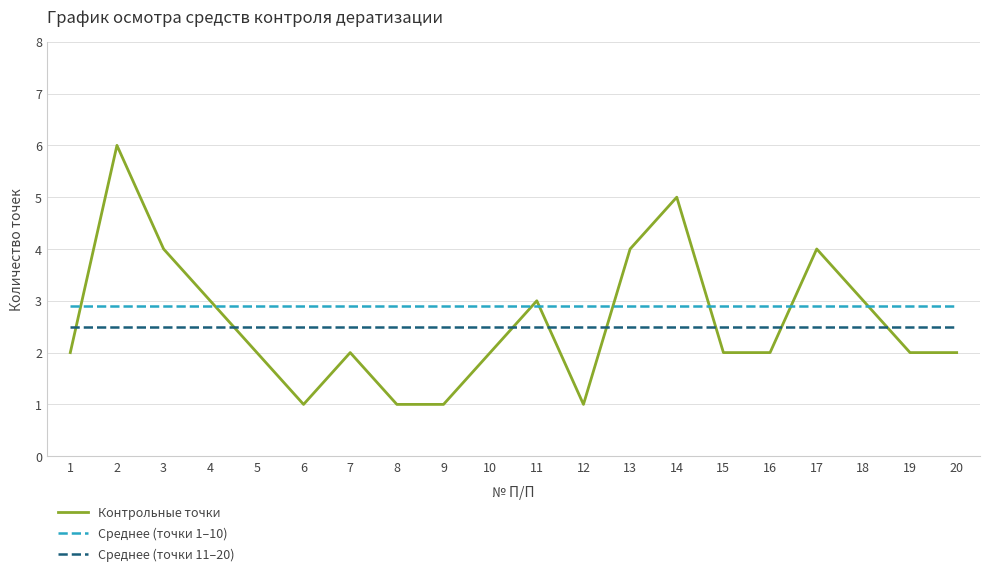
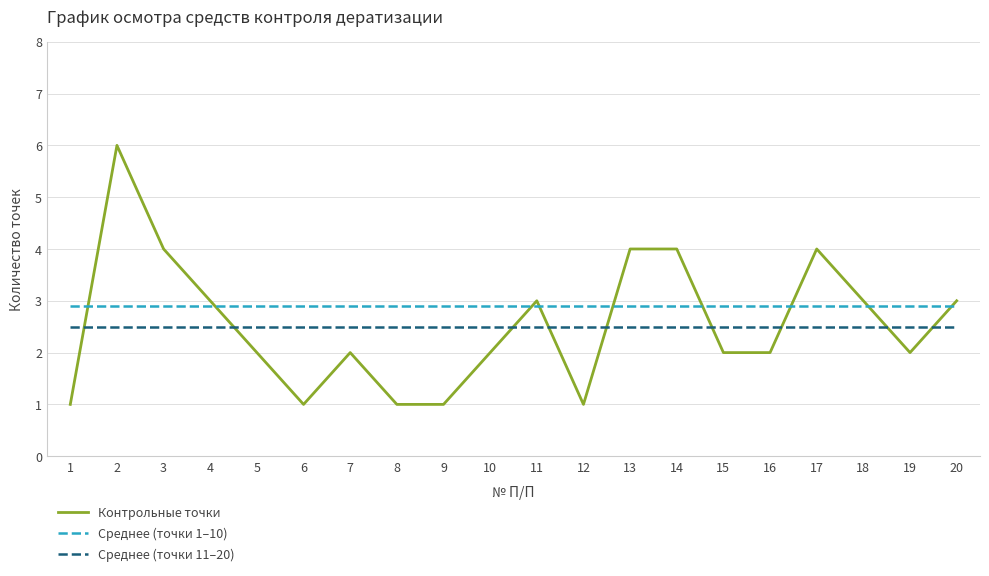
  {
    "Контрольные точки": {
-     "1": 2,
+     "1": 1,
      "2": 6,
      "3": 4,
      "4": 3,
      "5": 2,
      "6": 1,
      "7": 2,
      "8": 1,
      "9": 1,
      "10": 2,
      "11": 3,
      "12": 1,
      "13": 4,
-     "14": 5,
+     "14": 4,
      "15": 2,
      "16": 2,
      "17": 4,
      "18": 3,
      "19": 2,
-     "20": 2
+     "20": 3
    },
    "Среднее (точки 1–10)": {
      "1": 2.9,
      "2": 2.9,
      "3": 2.9,
      "4": 2.9,
      "5": 2.9,
      "6": 2.9,
      "7": 2.9,
      "8": 2.9,
      "9": 2.9,
      "10": 2.9,
      "11": 2.9,
      "12": 2.9,
      "13": 2.9,
      "14": 2.9,
      "15": 2.9,
      "16": 2.9,
      "17": 2.9,
      "18": 2.9,
      "19": 2.9,
      "20": 2.9
    },
    "Среднее (точки 11–20)": {
      "1": 2.5,
      "2": 2.5,
      "3": 2.5,
      "4": 2.5,
      "5": 2.5,
      "6": 2.5,
      "7": 2.5,
      "8": 2.5,
      "9": 2.5,
      "10": 2.5,
      "11": 2.5,
      "12": 2.5,
      "13": 2.5,
      "14": 2.5,
      "15": 2.5,
      "16": 2.5,
      "17": 2.5,
      "18": 2.5,
      "19": 2.5,
      "20": 2.5
    }
  }
